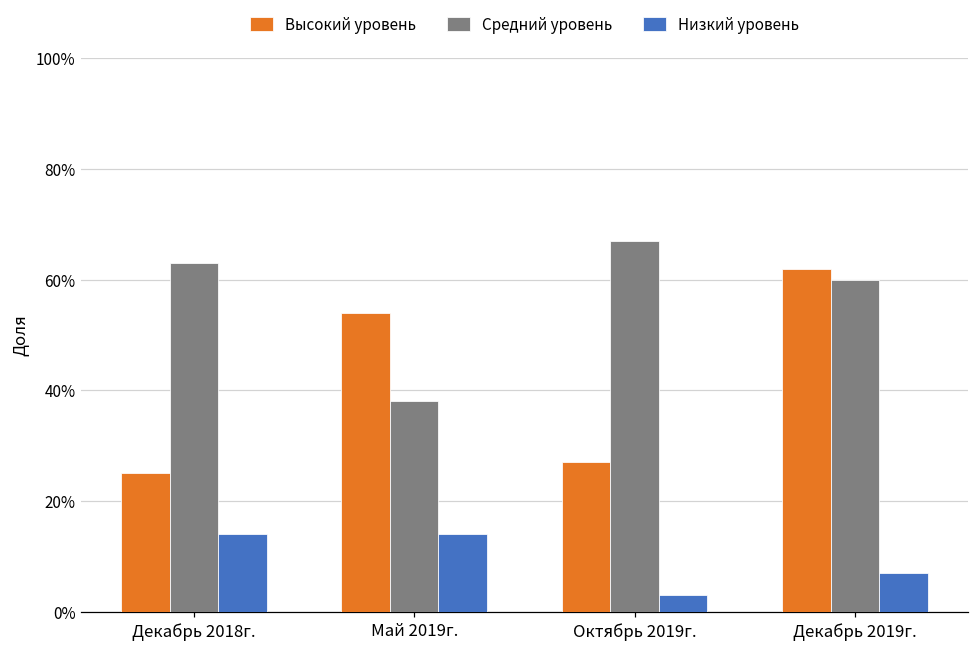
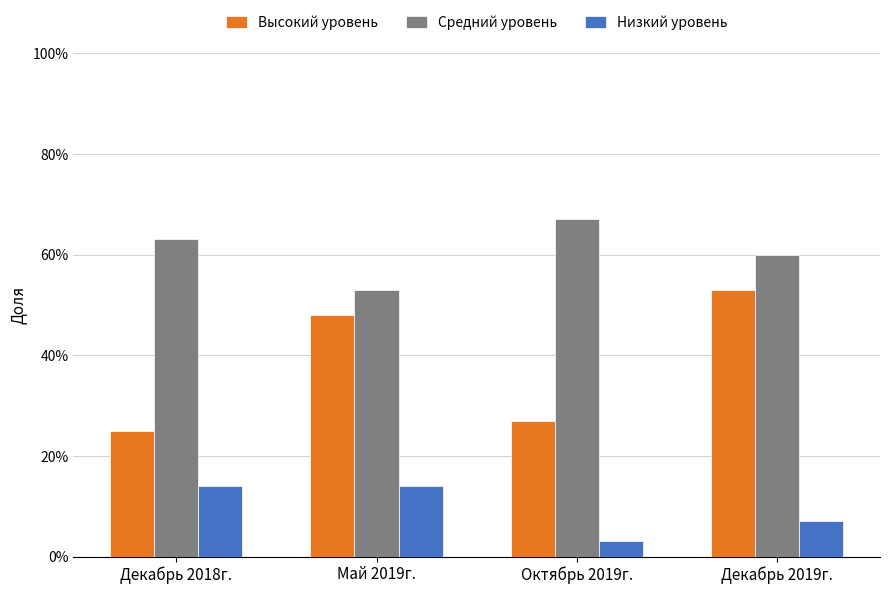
  {
    "Высокий уровень": {
      "Декабрь 2018г.": "25%",
-     "Май 2019г.": "54%",
+     "Май 2019г.": "48%",
      "Октябрь 2019г.": "27%",
-     "Декабрь 2019г.": "62%"
+     "Декабрь 2019г.": "53%"
    },
    "Средний уровень": {
      "Декабрь 2018г.": "63%",
-     "Май 2019г.": "38%",
+     "Май 2019г.": "53%",
      "Октябрь 2019г.": "67%",
      "Декабрь 2019г.": "60%"
    },
    "Низкий уровень": {
      "Декабрь 2018г.": "14%",
      "Май 2019г.": "14%",
      "Октябрь 2019г.": "3%",
      "Декабрь 2019г.": "7%"
    }
  }
